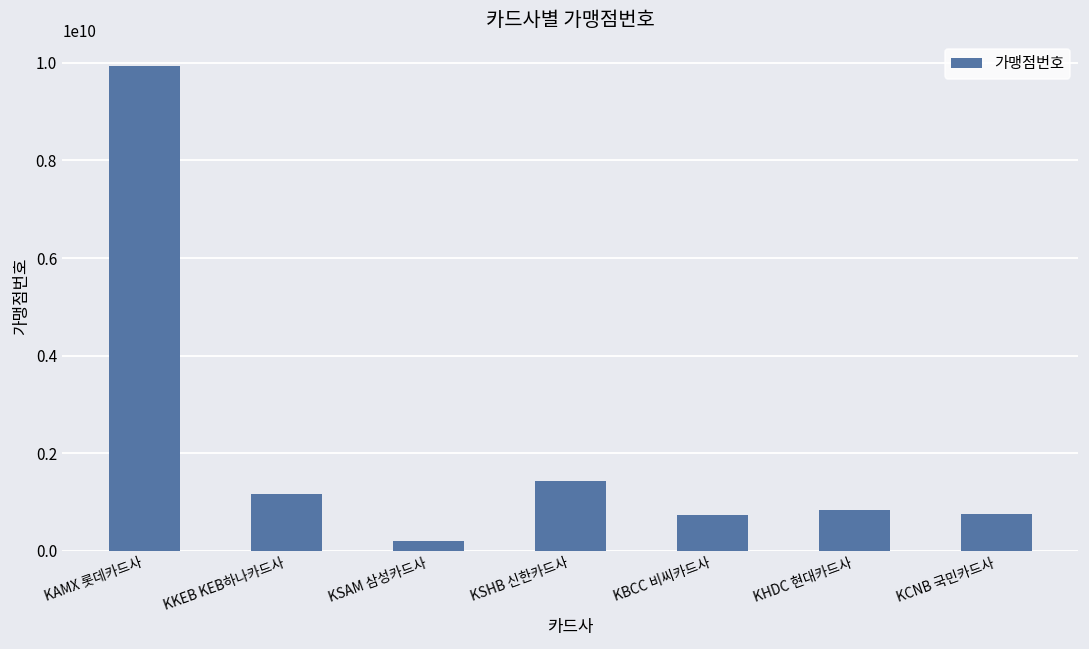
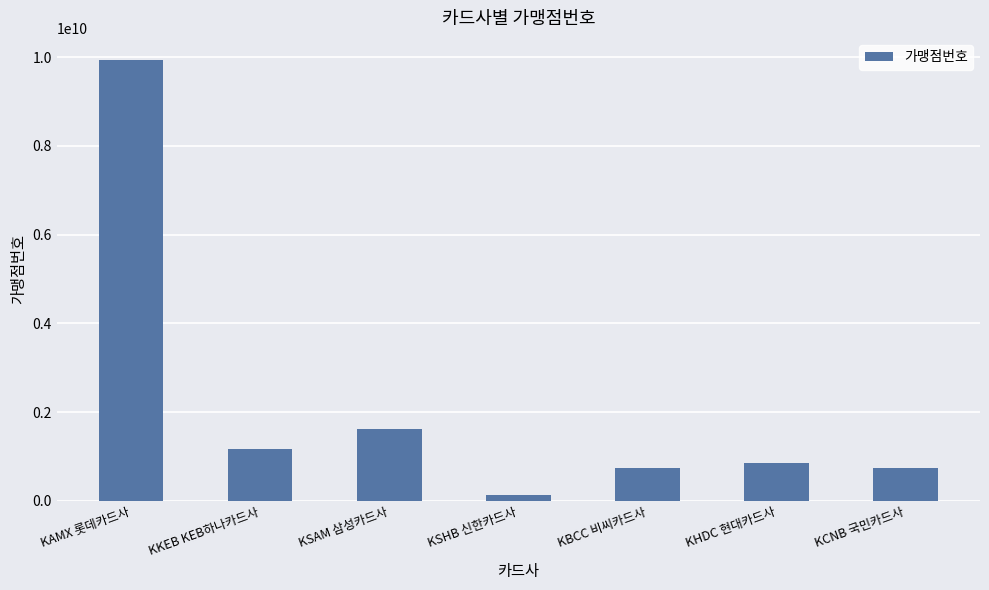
  {
    "KAMX 롯데카드사": 9900000000,
    "KKEB KEB하나카드사": 1200000000,
-   "KSAM 삼성카드사": 200000000,
-   "KSHB 신한카드사": 1400000000,
+   "KSAM 삼성카드사": 1600000000,
+   "KSHB 신한카드사": 100000000,
    "KBCC 비씨카드사": 700000000,
    "KHDC 현대카드사": 800000000,
    "KCNB 국민카드사": 700000000
  }
